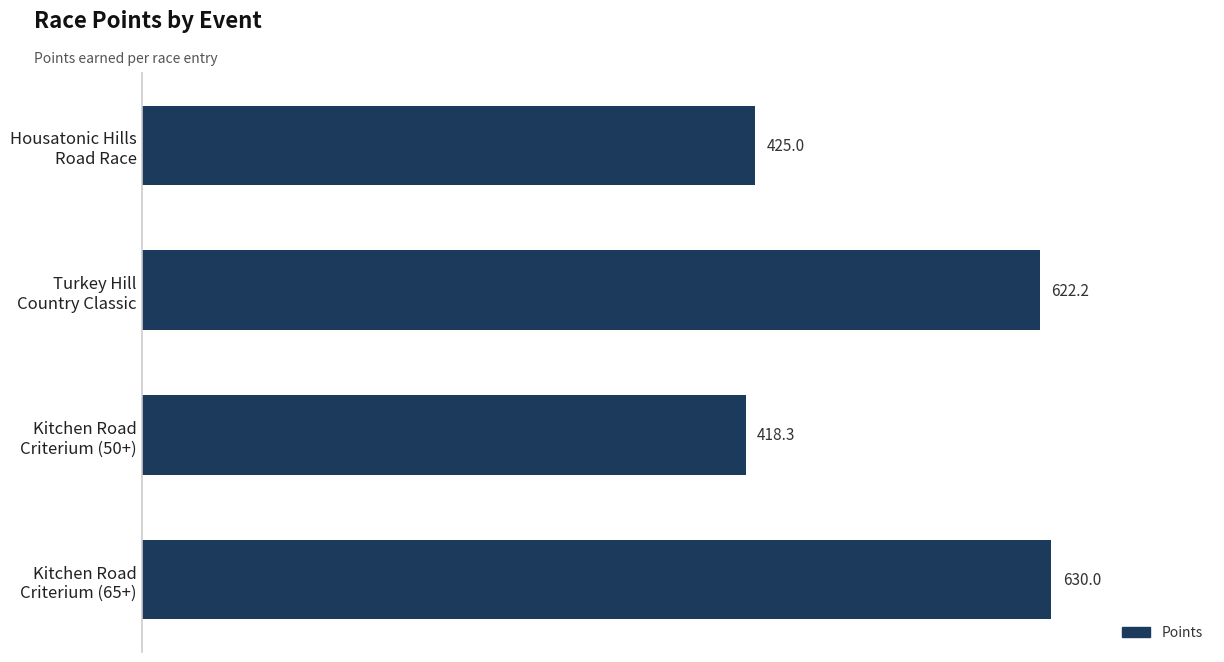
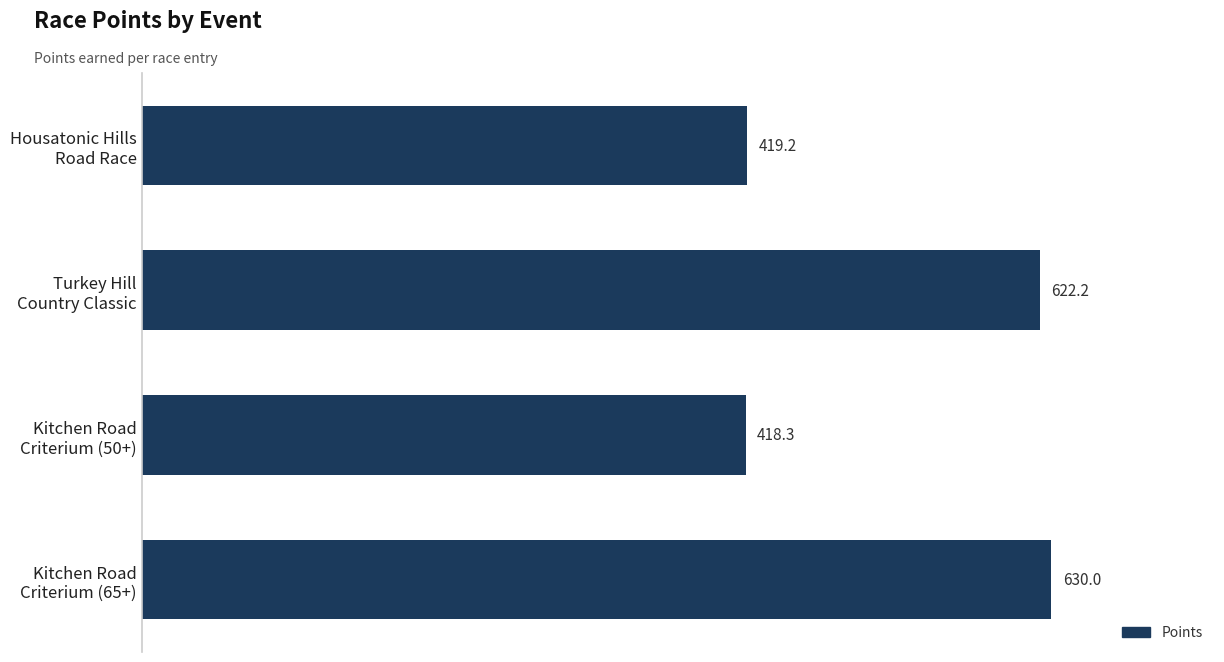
  {
-   "Housatonic Hills Road Race": 425.0,
+   "Housatonic Hills Road Race": 419.2,
    "Turkey Hill Country Classic": 622.2,
    "Kitchen Road Criterium (50+)": 418.3,
    "Kitchen Road Criterium (65+)": 630.0
  }
